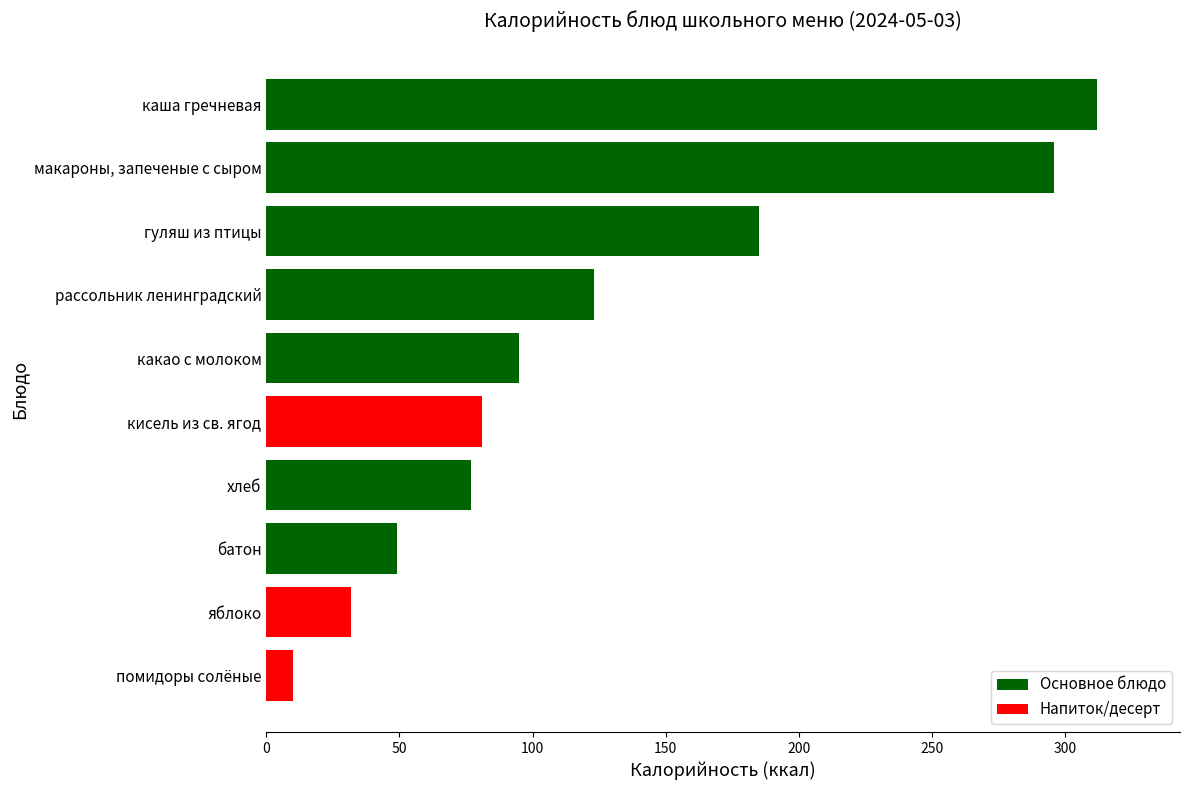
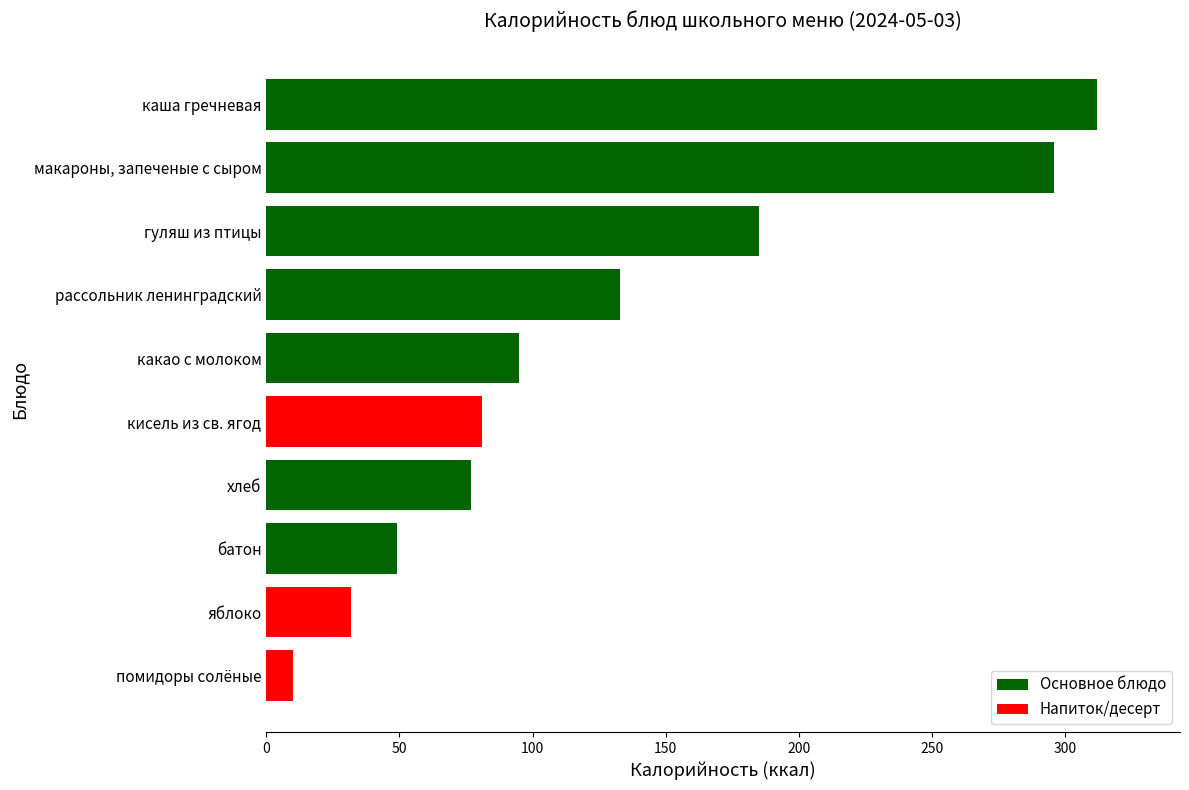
  {
    "каша гречневая": 312,
    "макароны, запеченые с сыром": 296,
    "гуляш из птицы": 185,
-   "рассольник ленинградский": 123,
+   "рассольник ленинградский": 133,
    "какао с молоком": 95,
    "кисель из св. ягод": 81,
    "хлеб": 77,
    "батон": 49,
    "яблоко": 32,
    "помидоры солёные": 10
  }
